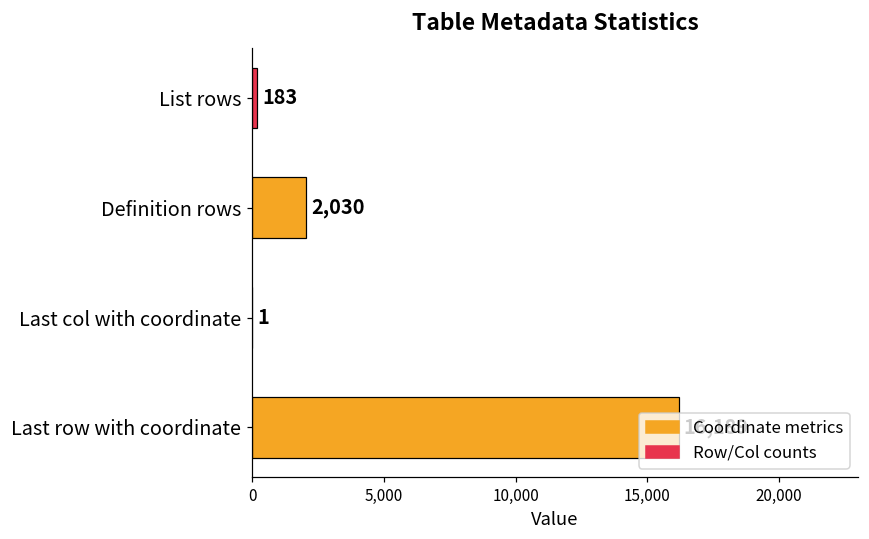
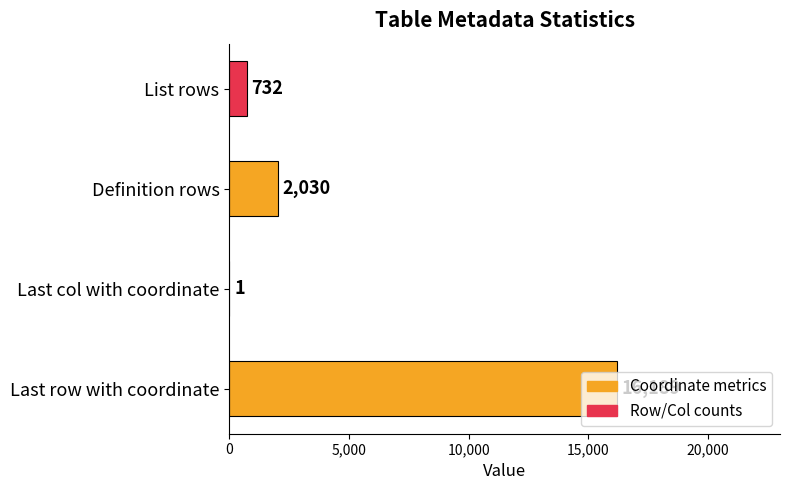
  {
-   "List rows": "183",
+   "List rows": "732",
    "Definition rows": "2,030",
    "Last col with coordinate": "1"
  }
